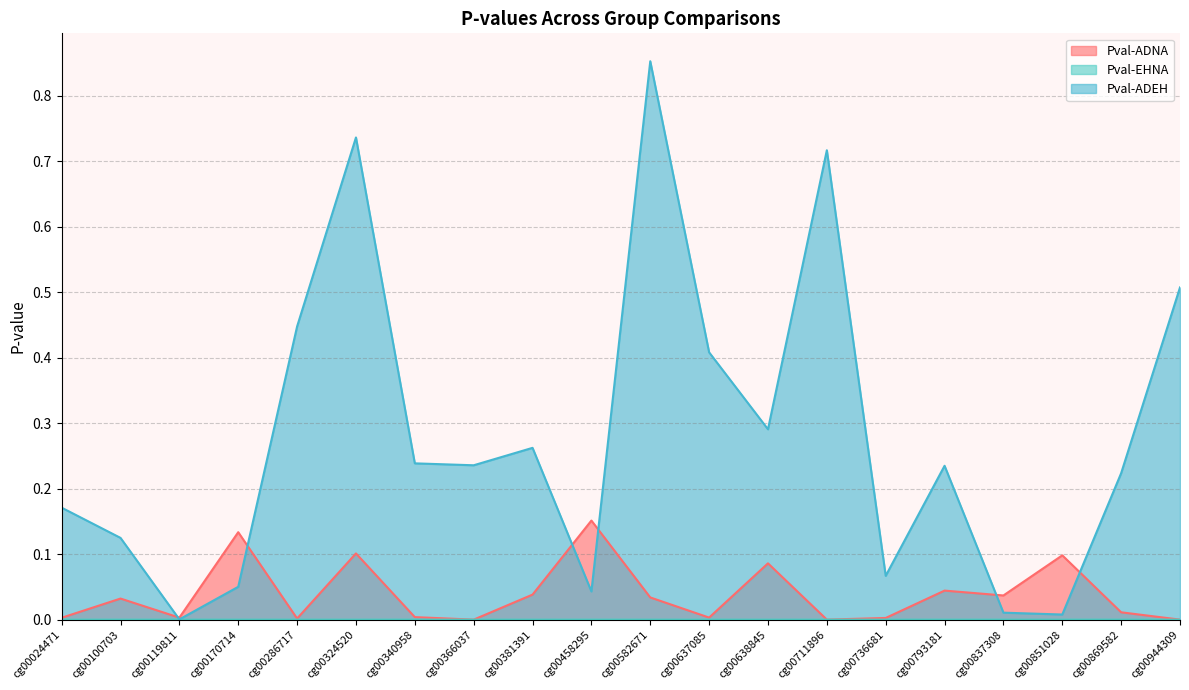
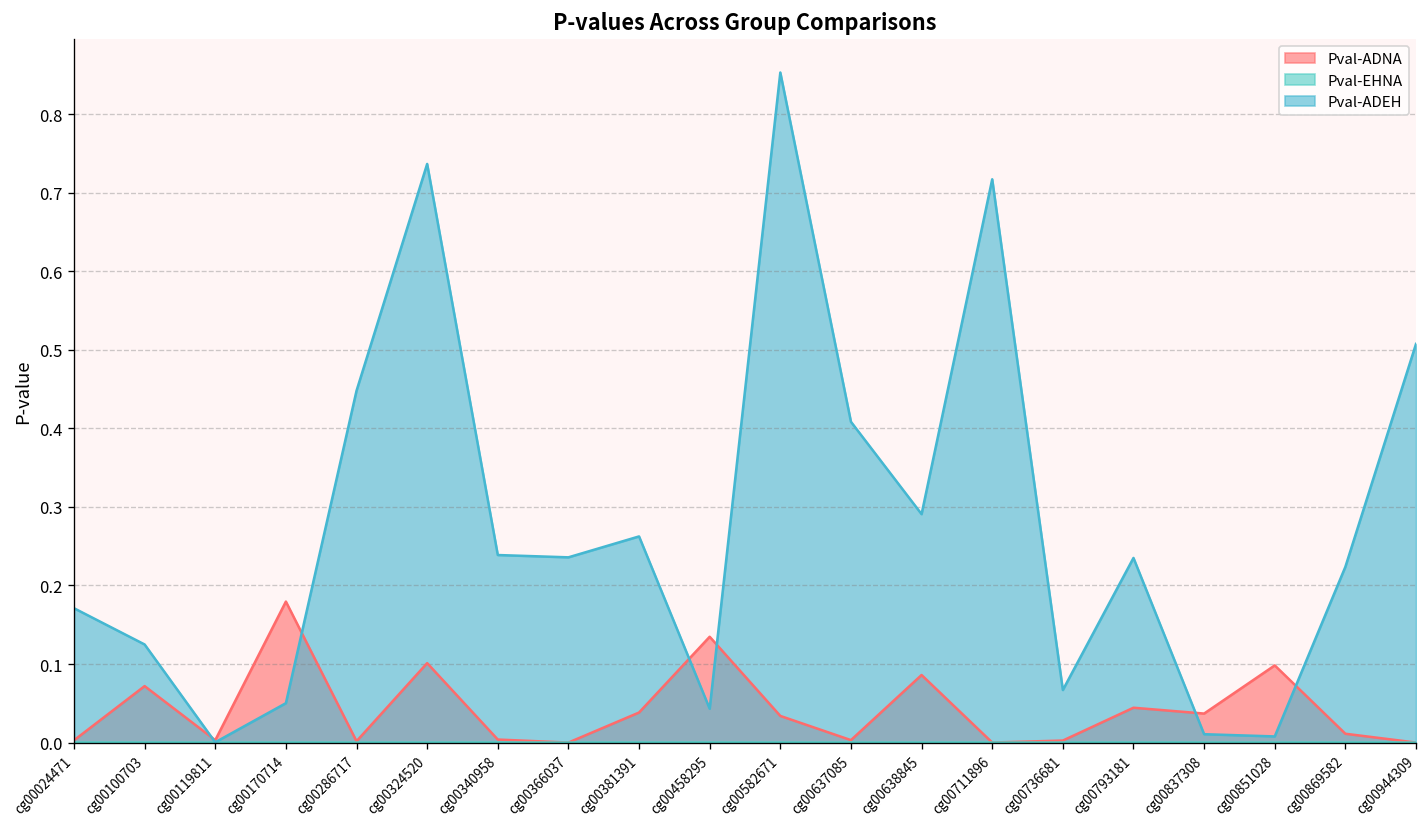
  {
    "Pval-ADNA": {
-     "cg00100703": 0.03,
-     "cg00170714": 0.13,
+     "cg00100703": 0.07,
+     "cg00170714": 0.18,
      "cg00324520": 0.10,
      "cg00381391": 0.04,
-     "cg00458295": 0.15,
+     "cg00458295": 0.13,
      "cg00582671": 0.03,
      "cg00638845": 0.09,
      "cg00793181": 0.04,
      "cg00837308": 0.04,
      "cg00851028": 0.10,
      "cg00869582": 0.01
    }
  }
